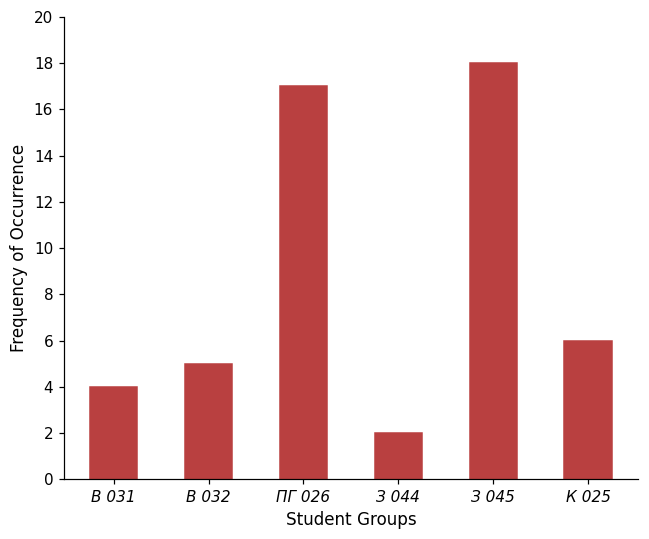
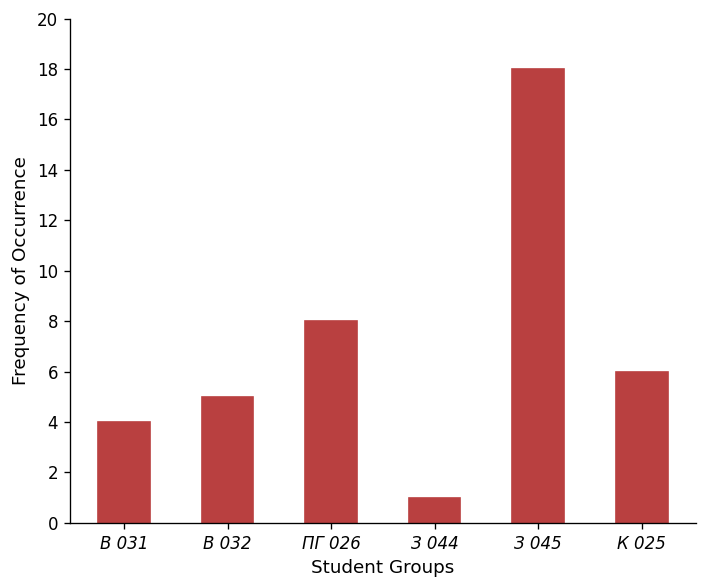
  {
    "В 031": 4,
    "В 032": 5,
-   "ПГ 026": 17,
-   "З 044": 2,
+   "ПГ 026": 8,
+   "З 044": 1,
    "З 045": 18,
    "К 025": 6
  }
